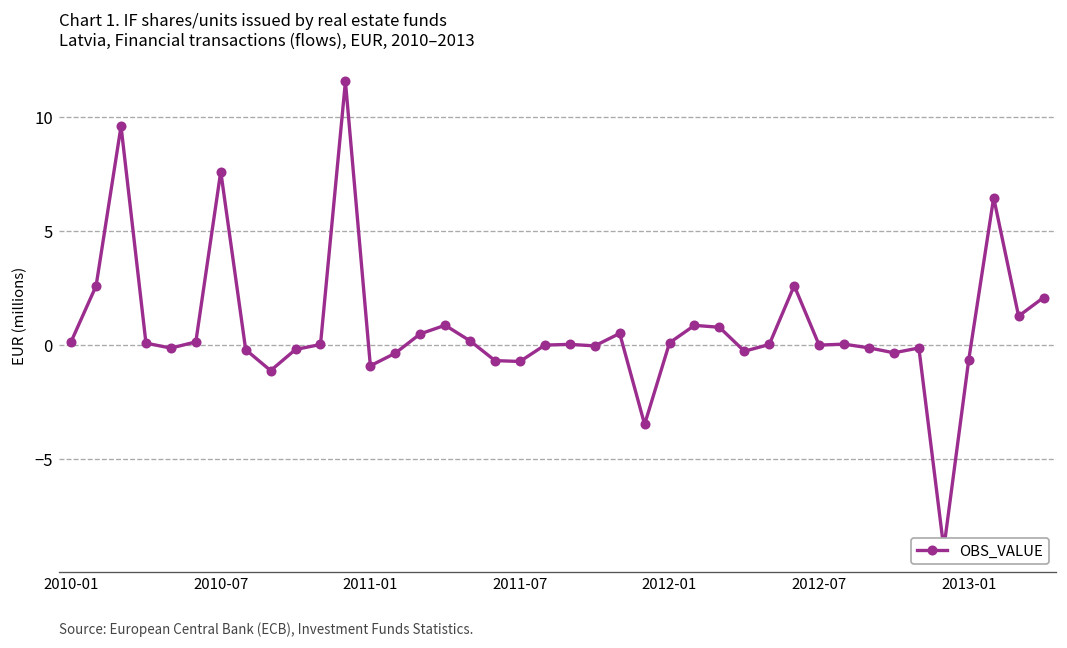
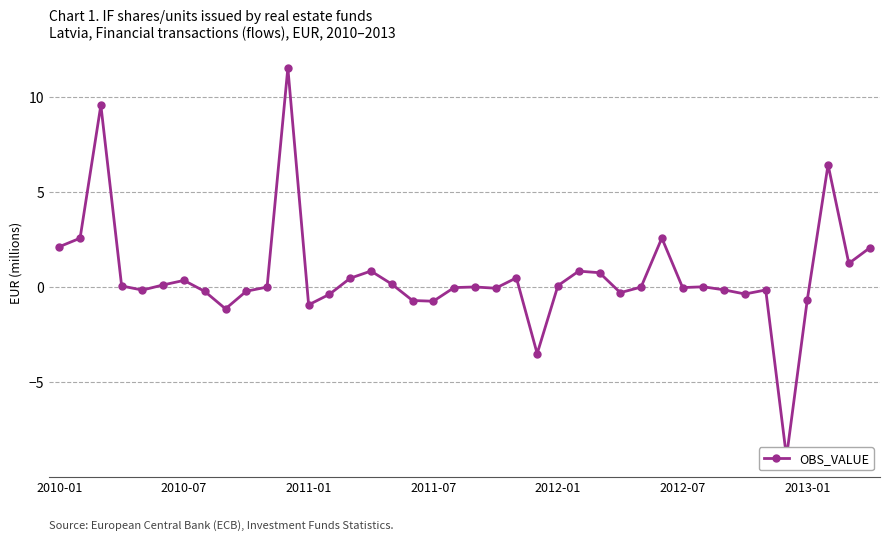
  {
-   "2010-01": 0.1,
-   "2010-07": 7.6,
+   "2010-01": 2.1,
+   "2010-07": 0.4,
    "2011-01": -0.9,
    "2011-07": -0.7,
    "2012-01": 0.1,
    "2012-07": 0.0,
    "2013-01": -0.7
  }
